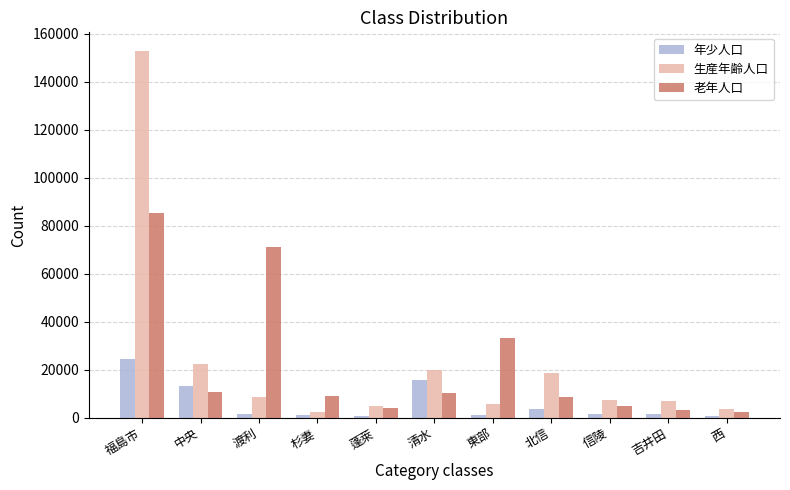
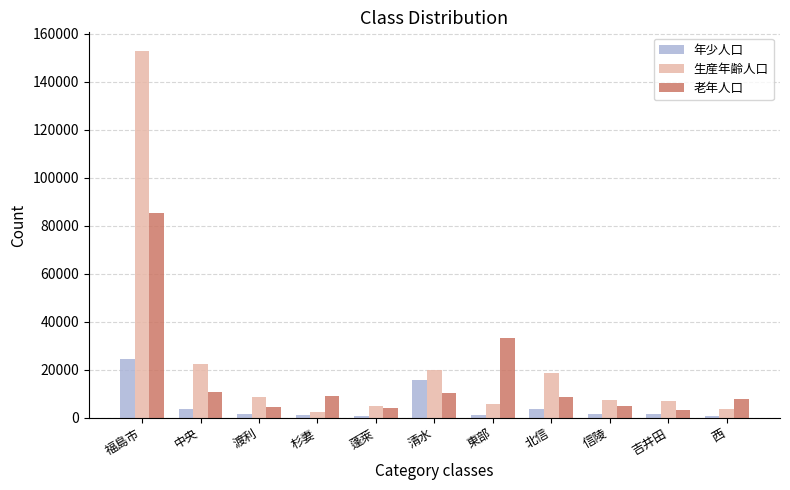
  {
    "年少人口": {
      "福島市": 25000,
-     "中央": 13000,
+     "中央": 4000,
      "渡利": 1000,
      "杉妻": 1000,
      "清水": 16000,
      "東部": 1000,
      "北信": 4000,
      "信陵": 1000,
      "吉井田": 1000
    },
    "生産年齢人口": {
      "福島市": 153000,
      "中央": 23000,
      "渡利": 9000,
      "杉妻": 3000,
      "蓬萊": 5000,
      "清水": 20000,
      "東部": 6000,
      "北信": 19000,
      "信陵": 7000,
      "吉井田": 7000,
      "西": 4000
    },
    "老年人口": {
      "福島市": 85000,
      "中央": 11000,
-     "渡利": 71000,
+     "渡利": 5000,
      "杉妻": 9000,
      "蓬萊": 4000,
      "清水": 10000,
      "東部": 33000,
      "北信": 9000,
      "信陵": 5000,
      "吉井田": 3000,
-     "西": 2000
+     "西": 8000
    }
  }
